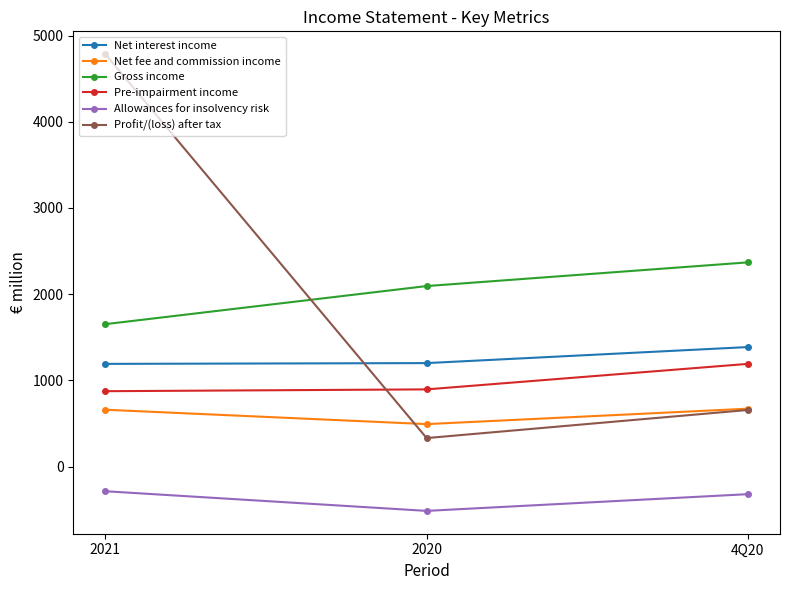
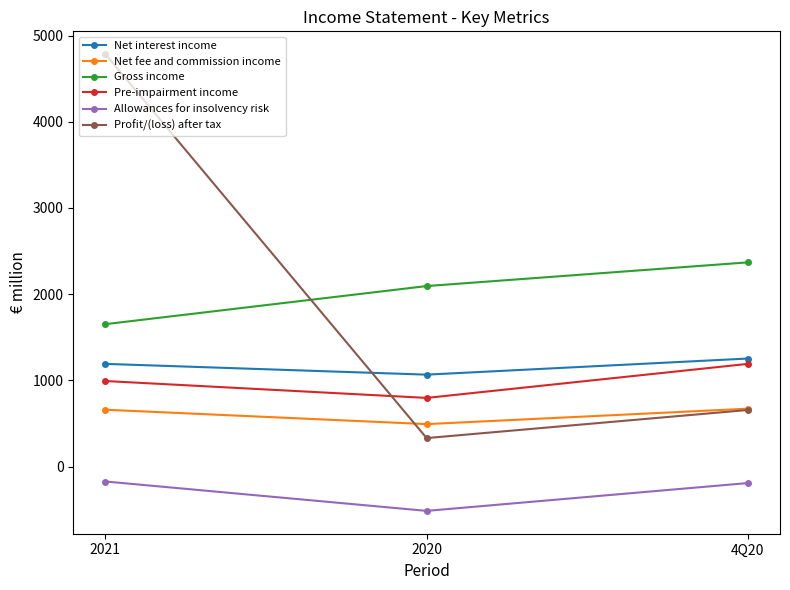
  {
    "Net interest income": {
      "2021": 1200,
-     "2020": 1200,
-     "4Q20": 1400
+     "2020": 1100,
+     "4Q20": 1300
    },
    "Net fee and commission income": {
      "2021": 700,
      "2020": 500
    },
    "Gross income": {
      "2021": 1700,
      "2020": 2100,
      "4Q20": 2400
    },
    "Pre-impairment income": {
-     "2021": 900,
-     "2020": 900,
+     "2021": 1000,
+     "2020": 800,
      "4Q20": 1200
    },
    "Allowances for insolvency risk": {
-     "2021": -300,
+     "2021": -200,
      "2020": -500,
-     "4Q20": -300
+     "4Q20": -200
    },
    "Profit/(loss) after tax": {
      "2020": 300
    }
  }
